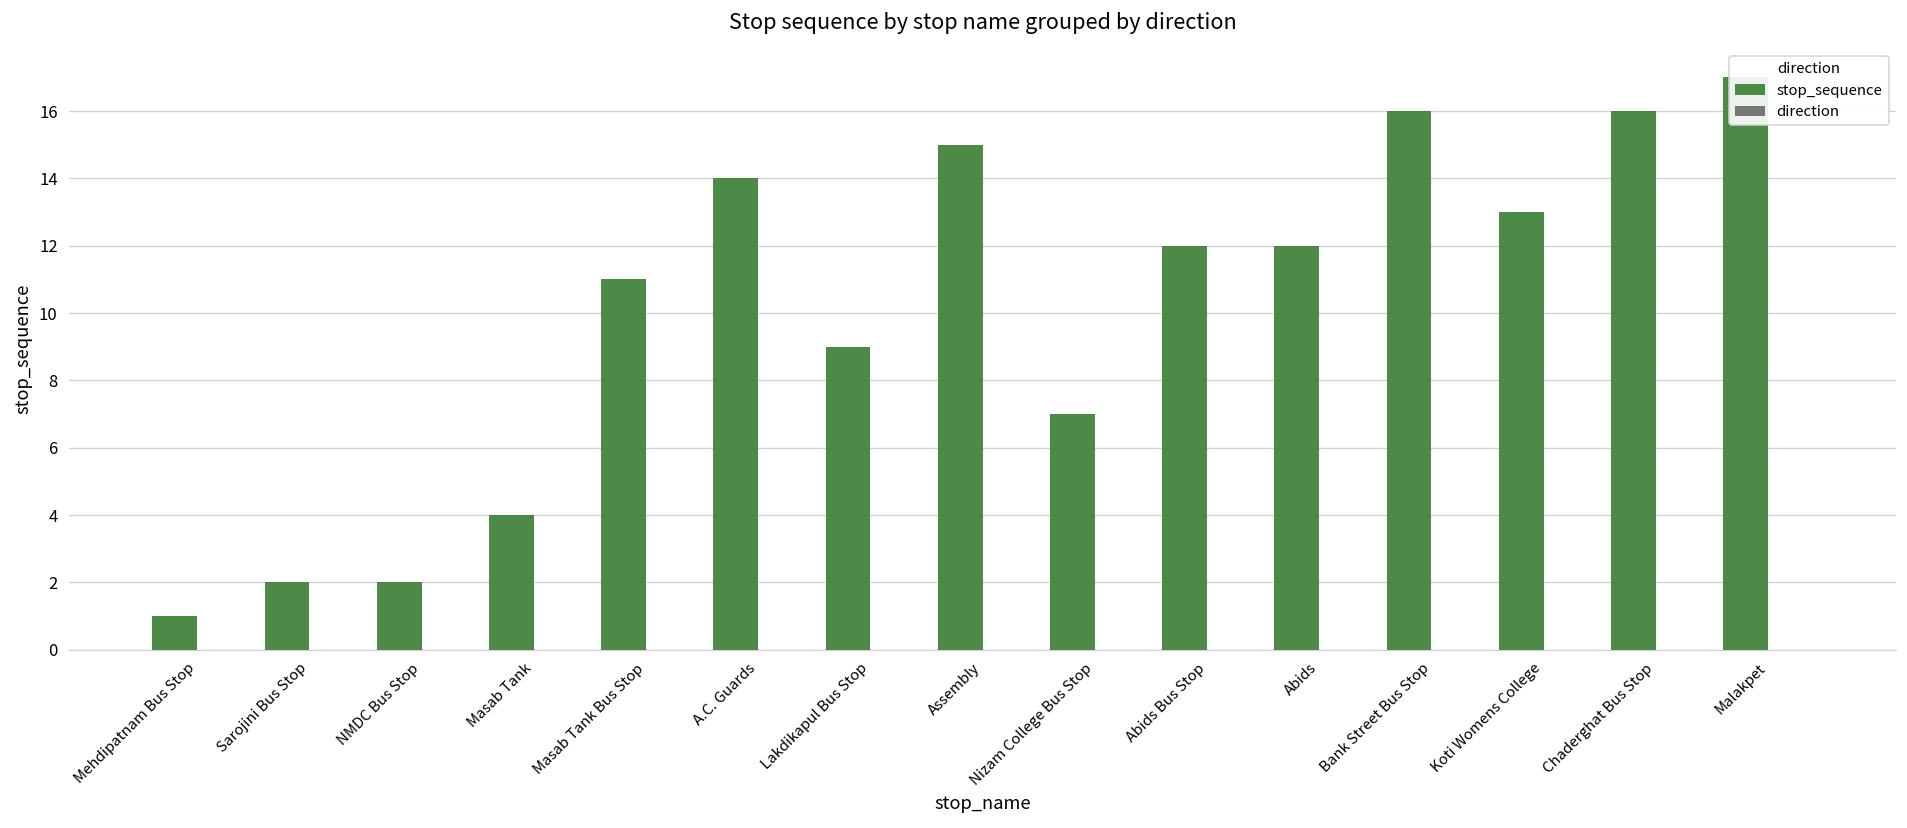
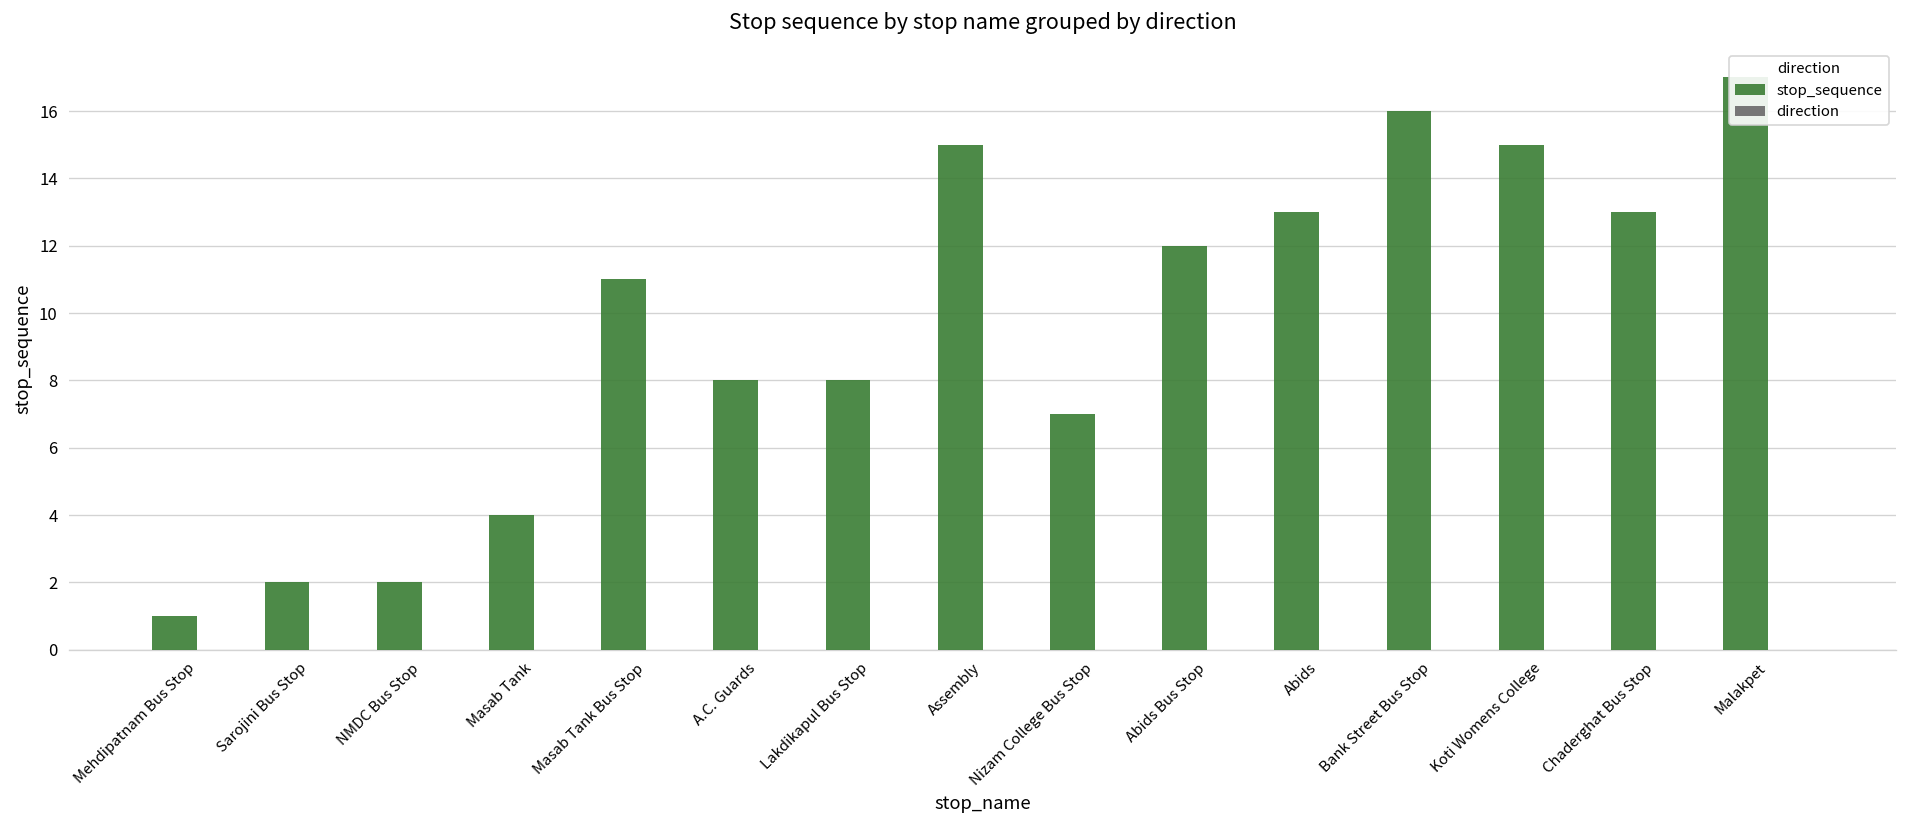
  {
    "stop_sequence": {
      "Mehdipatnam Bus Stop": 1,
      "Sarojini Bus Stop": 2,
      "NMDC Bus Stop": 2,
      "Masab Tank": 4,
      "Masab Tank Bus Stop": 11,
-     "A.C. Guards": 14,
-     "Lakdikapul Bus Stop": 9,
+     "A.C. Guards": 8,
+     "Lakdikapul Bus Stop": 8,
      "Assembly": 15,
      "Nizam College Bus Stop": 7,
      "Abids Bus Stop": 12,
-     "Abids": 12,
+     "Abids": 13,
      "Bank Street Bus Stop": 16,
-     "Koti Womens College": 13,
-     "Chaderghat Bus Stop": 16
+     "Koti Womens College": 15,
+     "Chaderghat Bus Stop": 13
    },
    "direction": {
      "Mehdipatnam Bus Stop": 0,
      "Sarojini Bus Stop": 0,
      "NMDC Bus Stop": 0,
      "Masab Tank": 0,
      "Masab Tank Bus Stop": 0,
      "A.C. Guards": 0,
      "Lakdikapul Bus Stop": 0,
      "Assembly": 0,
      "Nizam College Bus Stop": 0,
      "Abids Bus Stop": 0,
      "Abids": 0,
      "Bank Street Bus Stop": 0,
      "Koti Womens College": 0,
      "Chaderghat Bus Stop": 0,
      "Malakpet": 0
    }
  }
